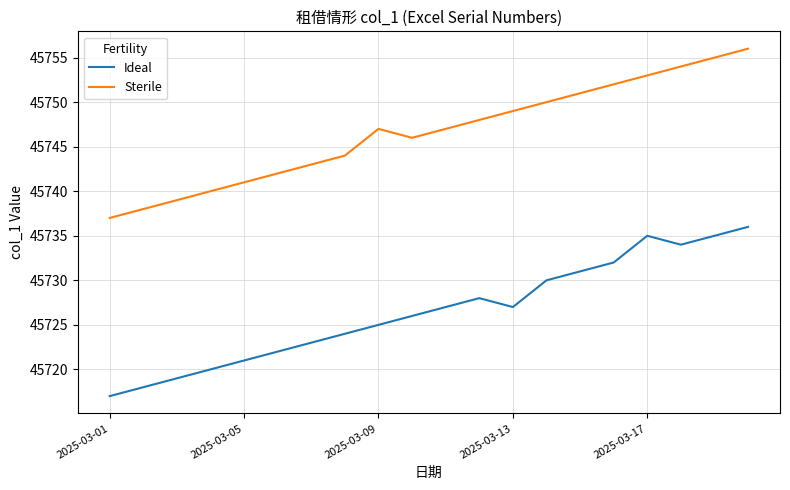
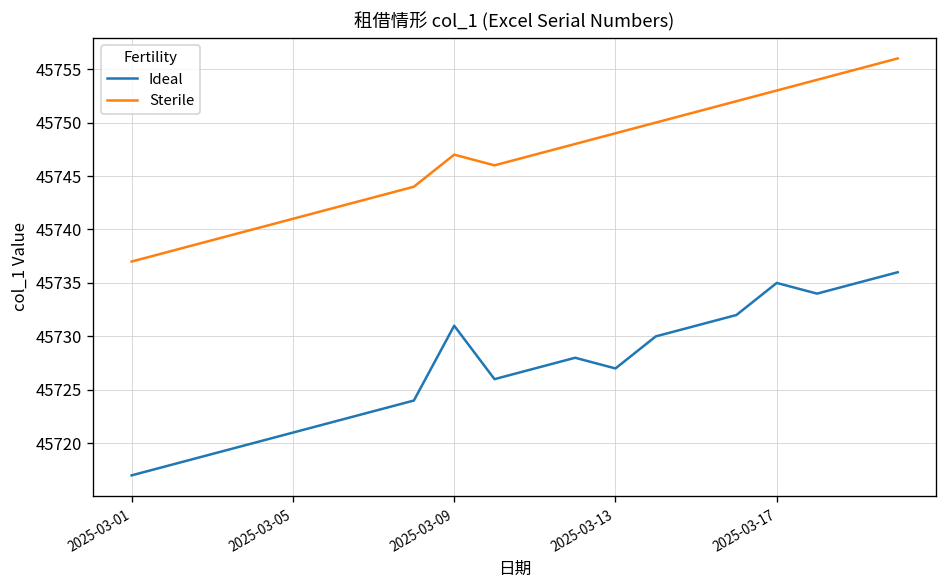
  {
    "Ideal": {
      "2025-03-01": 45717,
      "2025-03-05": 45721,
-     "2025-03-09": 45725,
+     "2025-03-09": 45731,
      "2025-03-13": 45727,
      "2025-03-17": 45735
    },
    "Sterile": {
      "2025-03-01": 45737,
      "2025-03-05": 45741,
      "2025-03-09": 45747,
      "2025-03-13": 45749,
      "2025-03-17": 45753
    }
  }
